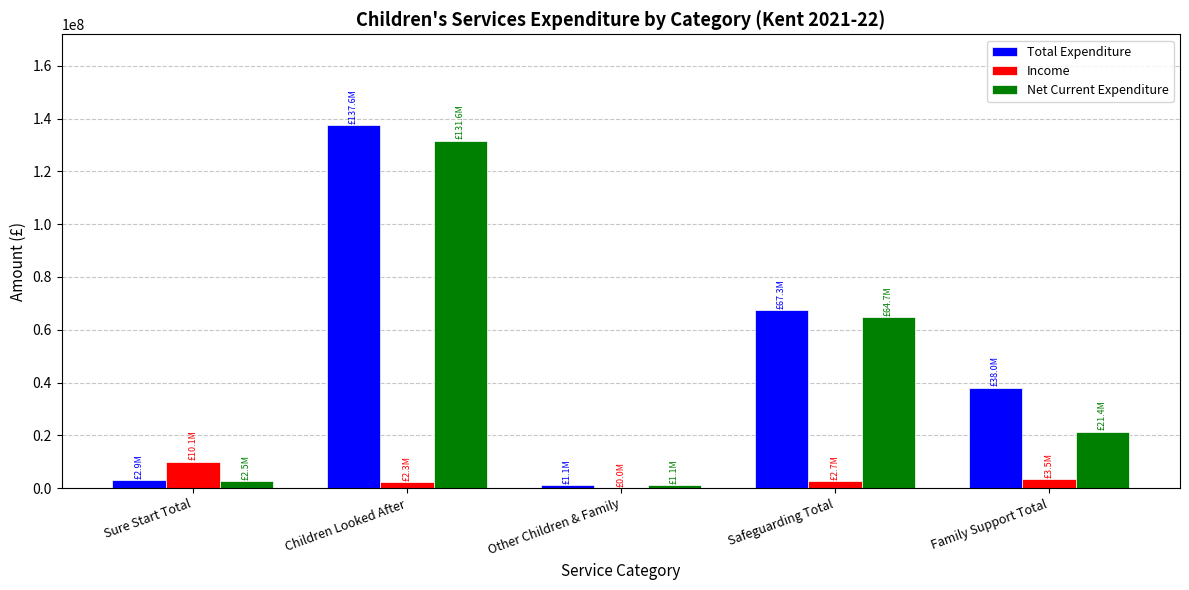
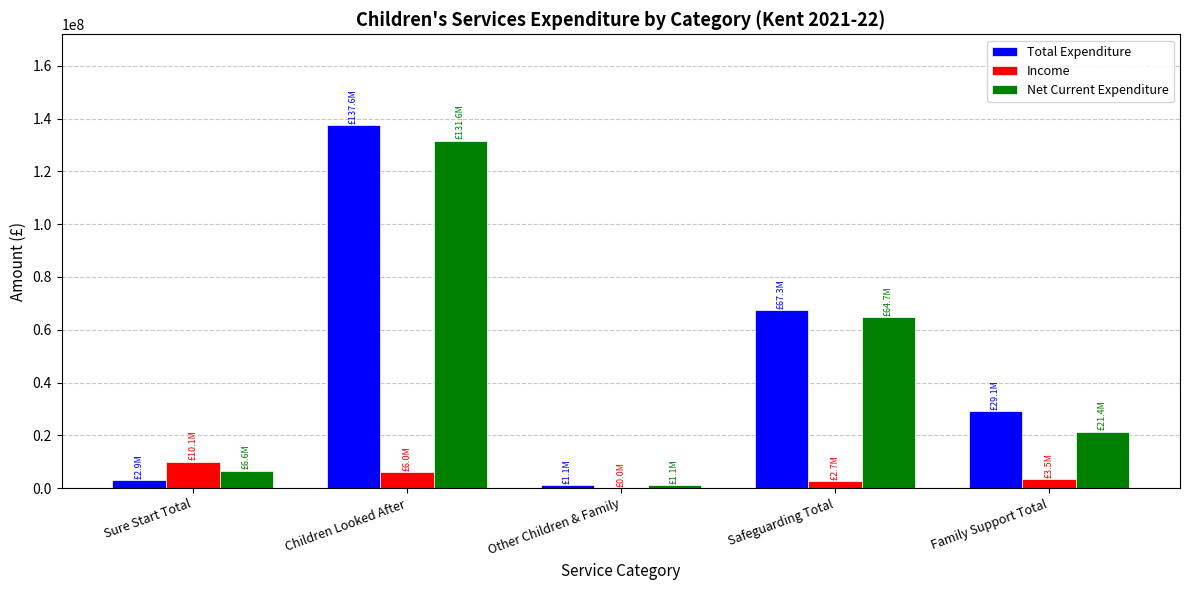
  {
    "Total Expenditure": {
      "Sure Start Total": "£2.9M",
      "Children Looked After": "£137.6M",
      "Other Children & Family": "£1.1M",
      "Safeguarding Total": "£67.3M",
-     "Family Support Total": "£38.0M"
+     "Family Support Total": "£29.1M"
    },
    "Income": {
      "Sure Start Total": "£10.1M",
-     "Children Looked After": "£2.3M",
+     "Children Looked After": "£6.0M",
      "Safeguarding Total": "£2.7M",
      "Family Support Total": "£3.5M"
    },
    "Net Current Expenditure": {
-     "Sure Start Total": "£2.5M",
+     "Sure Start Total": "£6.6M",
      "Children Looked After": "£131.6M",
      "Other Children & Family": "£1.1M",
      "Safeguarding Total": "£64.7M",
      "Family Support Total": "£21.4M"
    }
  }
